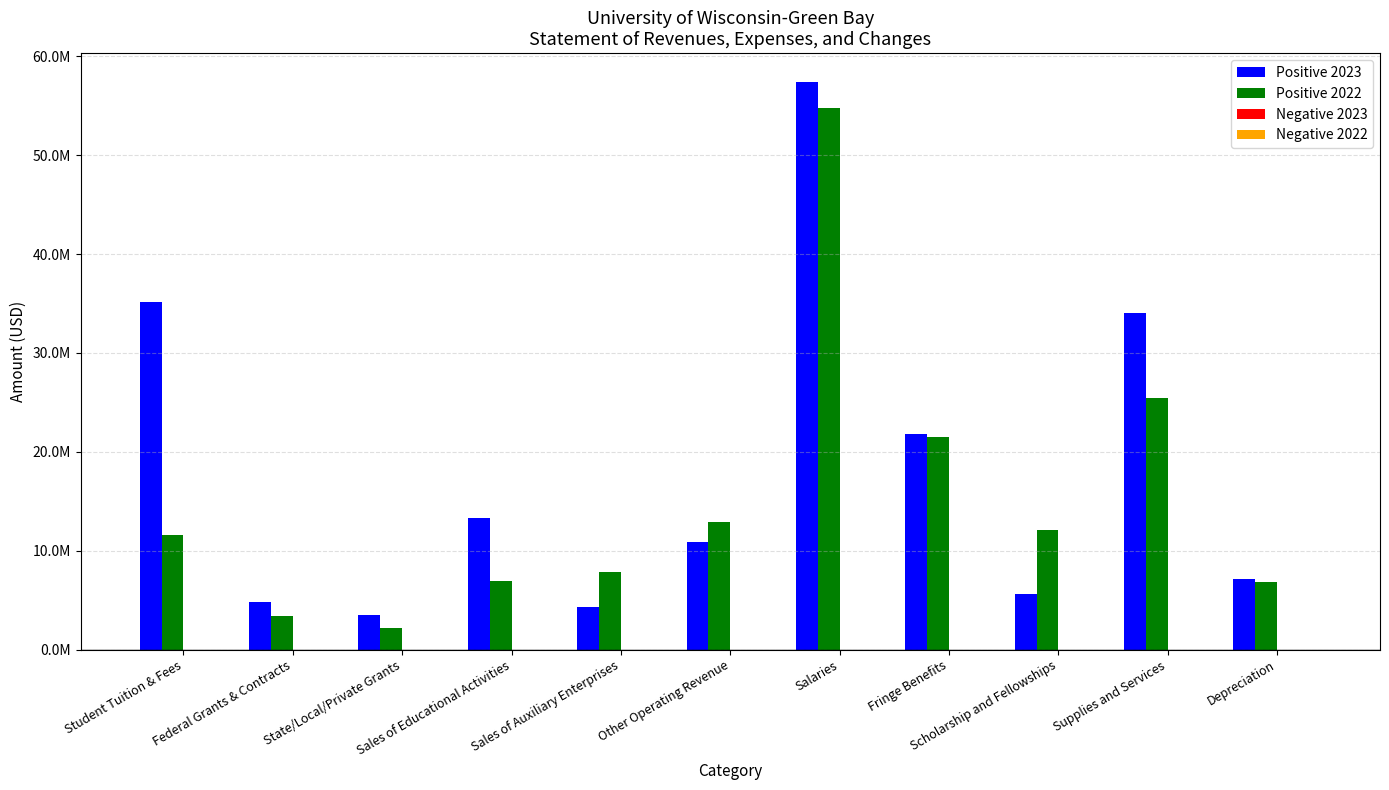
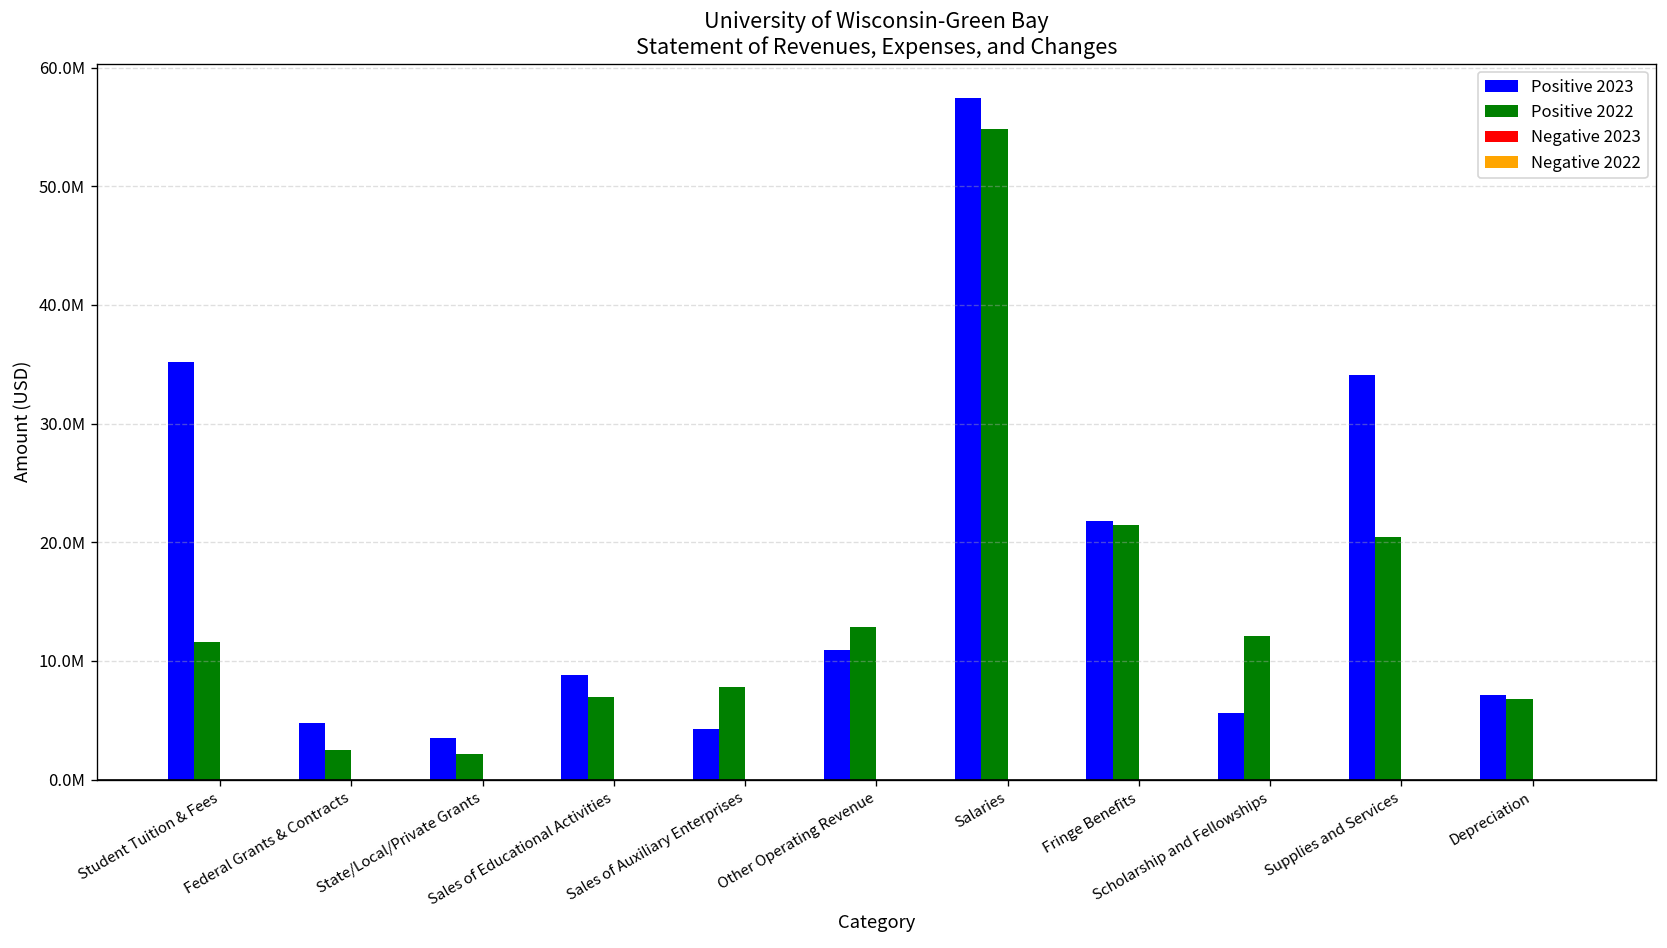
  {
    "Positive 2023": {
      "Student Tuition & Fees": 35000000,
      "Federal Grants & Contracts": 5000000,
      "State/Local/Private Grants": 3000000,
-     "Sales of Educational Activities": 13000000,
+     "Sales of Educational Activities": 9000000,
      "Sales of Auxiliary Enterprises": 4000000,
      "Other Operating Revenue": 11000000,
      "Salaries": 57000000,
      "Fringe Benefits": 22000000,
      "Scholarship and Fellowships": 6000000,
      "Supplies and Services": 34000000,
      "Depreciation": 7000000
    },
    "Positive 2022": {
      "Student Tuition & Fees": 12000000,
-     "Federal Grants & Contracts": 3000000,
+     "Federal Grants & Contracts": 2000000,
      "State/Local/Private Grants": 2000000,
      "Sales of Educational Activities": 7000000,
      "Sales of Auxiliary Enterprises": 8000000,
      "Other Operating Revenue": 13000000,
      "Salaries": 55000000,
      "Fringe Benefits": 21000000,
      "Scholarship and Fellowships": 12000000,
-     "Supplies and Services": 25000000,
+     "Supplies and Services": 20000000,
      "Depreciation": 7000000
    },
    "Negative 2023": {
      "Student Tuition & Fees": 0,
      "Federal Grants & Contracts": 0,
      "State/Local/Private Grants": 0,
      "Sales of Educational Activities": 0,
      "Sales of Auxiliary Enterprises": 0,
      "Other Operating Revenue": 0,
      "Salaries": 0,
      "Fringe Benefits": 0,
      "Scholarship and Fellowships": 0,
      "Supplies and Services": 0,
      "Depreciation": 0
    },
    "Negative 2022": {
      "Student Tuition & Fees": 0,
      "Federal Grants & Contracts": 0,
      "State/Local/Private Grants": 0,
      "Sales of Educational Activities": 0,
      "Sales of Auxiliary Enterprises": 0,
      "Other Operating Revenue": 0,
      "Salaries": 0,
      "Fringe Benefits": 0,
      "Scholarship and Fellowships": 0,
      "Supplies and Services": 0,
      "Depreciation": 0
    }
  }
